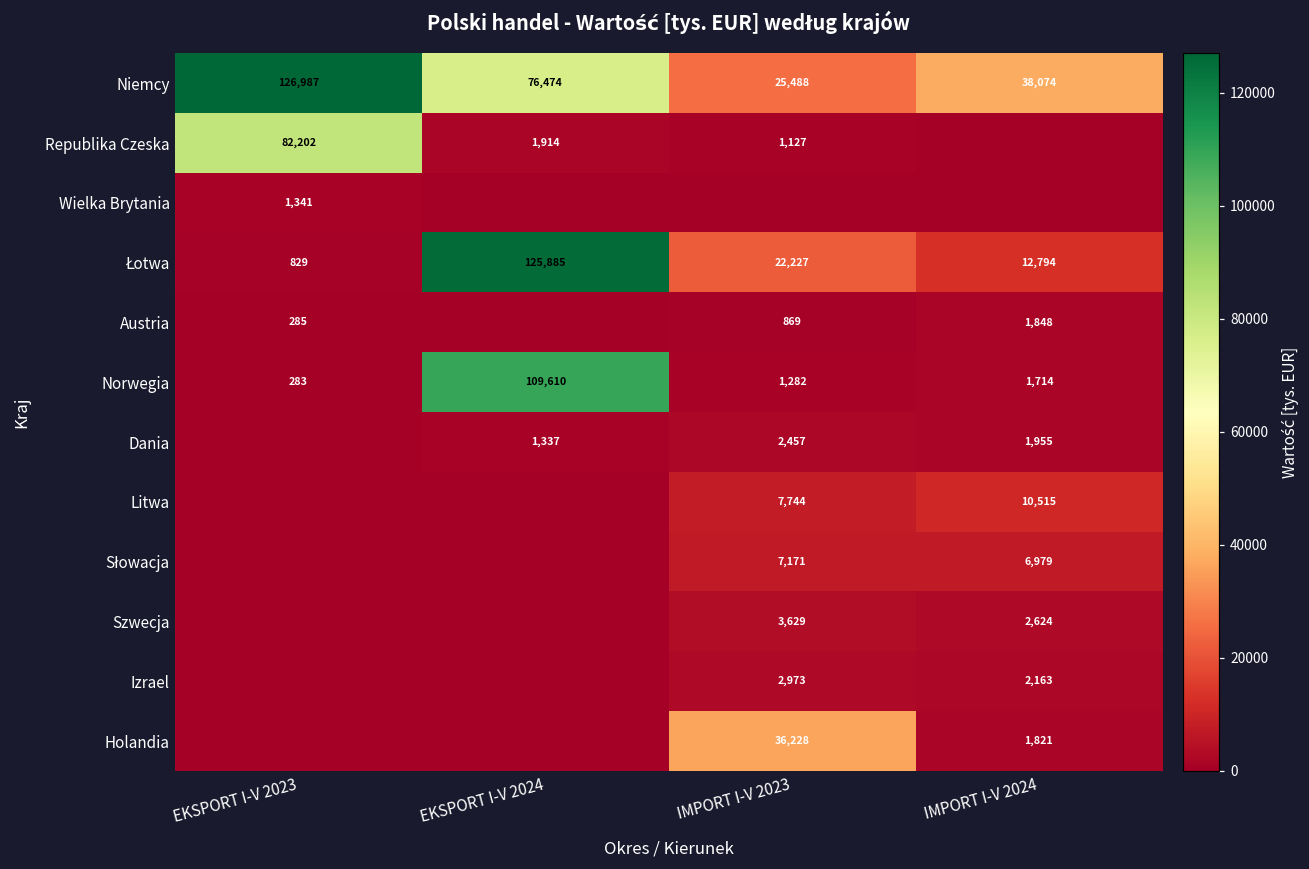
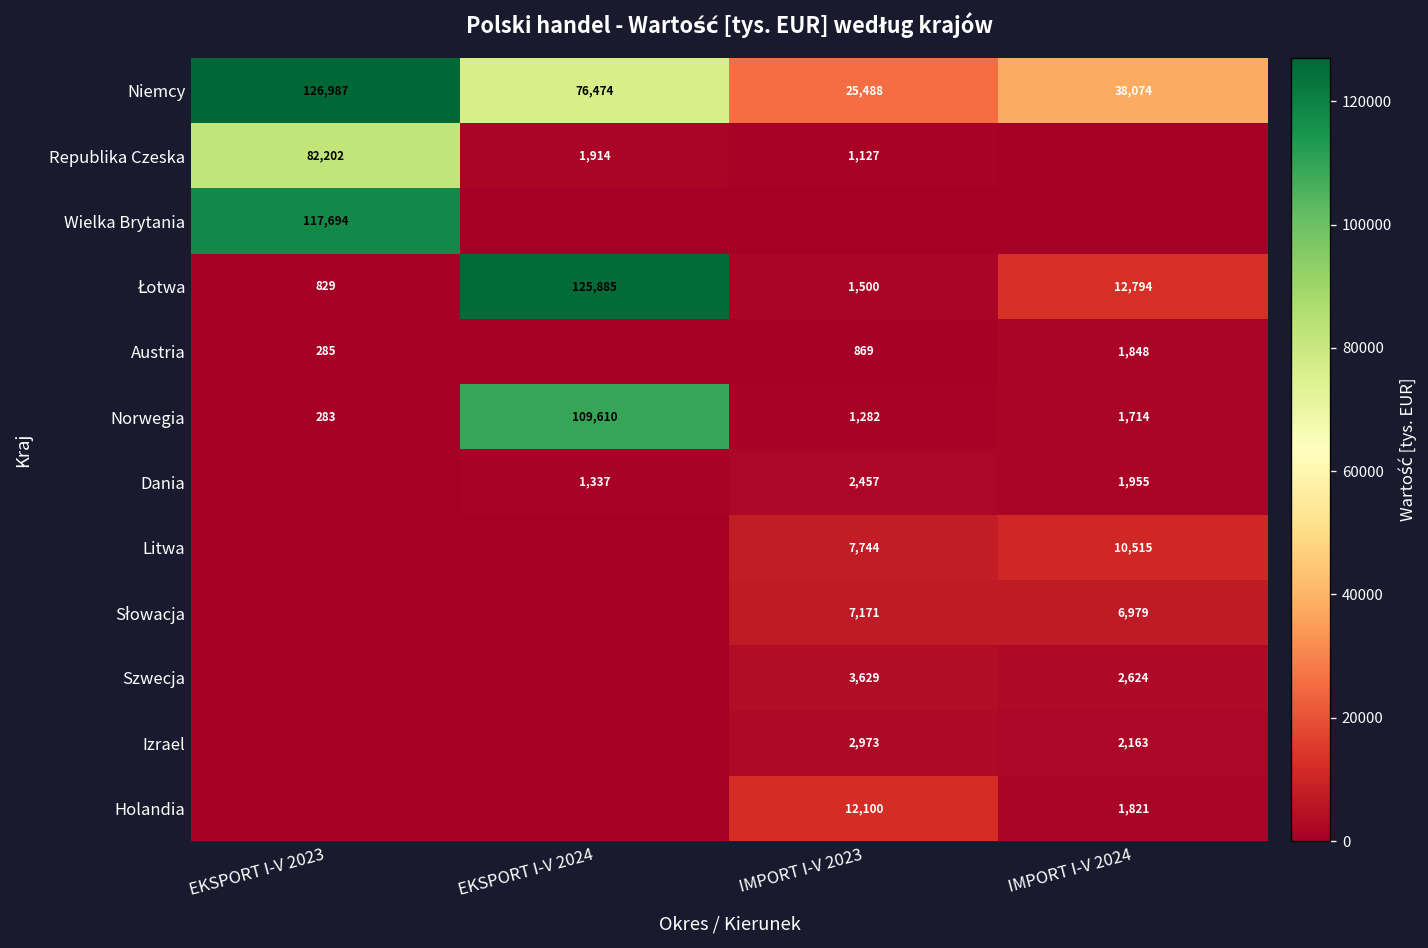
  {
    "Niemcy": {
      "EKSPORT I-V 2023": "126,987",
      "EKSPORT I-V 2024": "76,474",
      "IMPORT I-V 2023": "25,488",
      "IMPORT I-V 2024": "38,074"
    },
    "Republika Czeska": {
      "EKSPORT I-V 2023": "82,202",
      "EKSPORT I-V 2024": "1,914",
      "IMPORT I-V 2023": "1,127"
    },
    "Wielka Brytania": {
-     "EKSPORT I-V 2023": "1,341"
+     "EKSPORT I-V 2023": "117,694"
    },
    "Łotwa": {
      "EKSPORT I-V 2023": "829",
      "EKSPORT I-V 2024": "125,885",
-     "IMPORT I-V 2023": "22,227",
+     "IMPORT I-V 2023": "1,500",
      "IMPORT I-V 2024": "12,794"
    },
    "Austria": {
      "EKSPORT I-V 2023": "285",
      "IMPORT I-V 2023": "869",
      "IMPORT I-V 2024": "1,848"
    },
    "Norwegia": {
      "EKSPORT I-V 2023": "283",
      "EKSPORT I-V 2024": "109,610",
      "IMPORT I-V 2023": "1,282",
      "IMPORT I-V 2024": "1,714"
    },
    "Dania": {
      "EKSPORT I-V 2024": "1,337",
      "IMPORT I-V 2023": "2,457",
      "IMPORT I-V 2024": "1,955"
    },
    "Litwa": {
      "IMPORT I-V 2023": "7,744",
      "IMPORT I-V 2024": "10,515"
    },
    "Słowacja": {
      "IMPORT I-V 2023": "7,171",
      "IMPORT I-V 2024": "6,979"
    },
    "Szwecja": {
      "IMPORT I-V 2023": "3,629",
      "IMPORT I-V 2024": "2,624"
    },
    "Izrael": {
      "IMPORT I-V 2023": "2,973",
      "IMPORT I-V 2024": "2,163"
    },
    "Holandia": {
-     "IMPORT I-V 2023": "36,228",
+     "IMPORT I-V 2023": "12,100",
      "IMPORT I-V 2024": "1,821"
    }
  }
